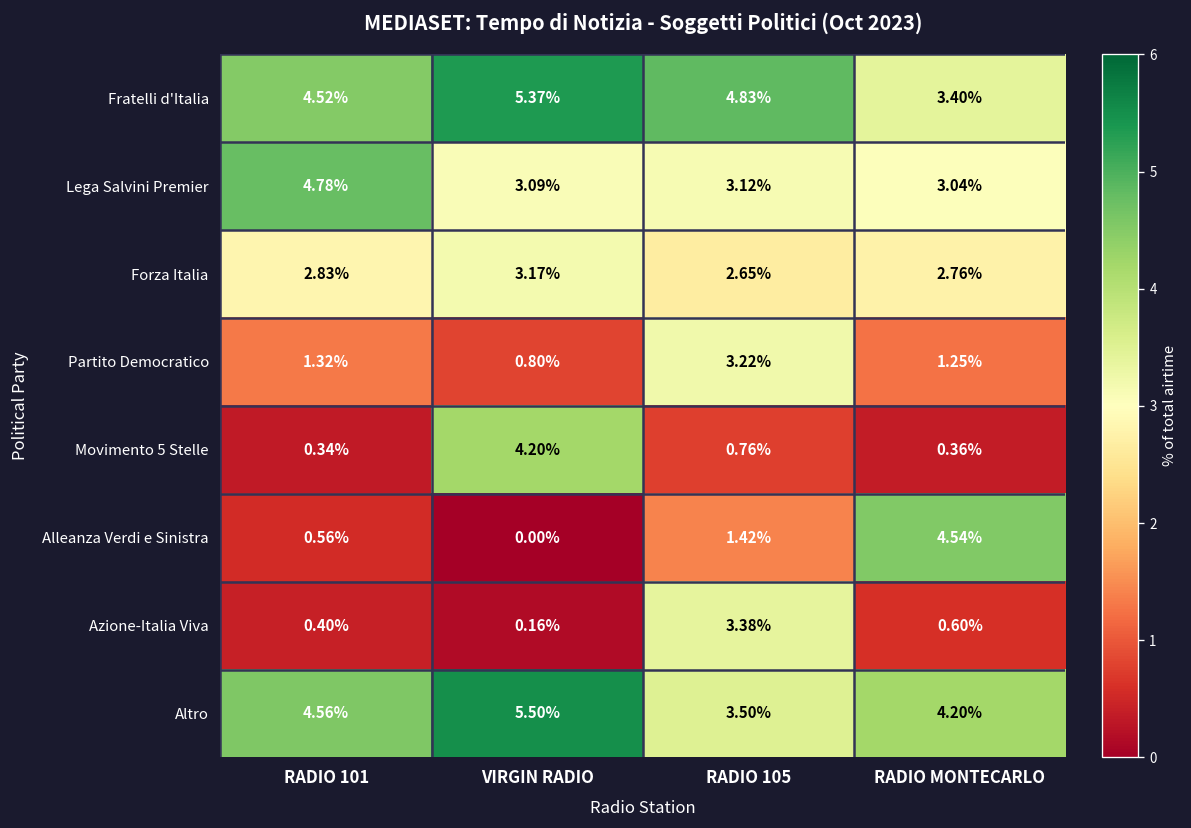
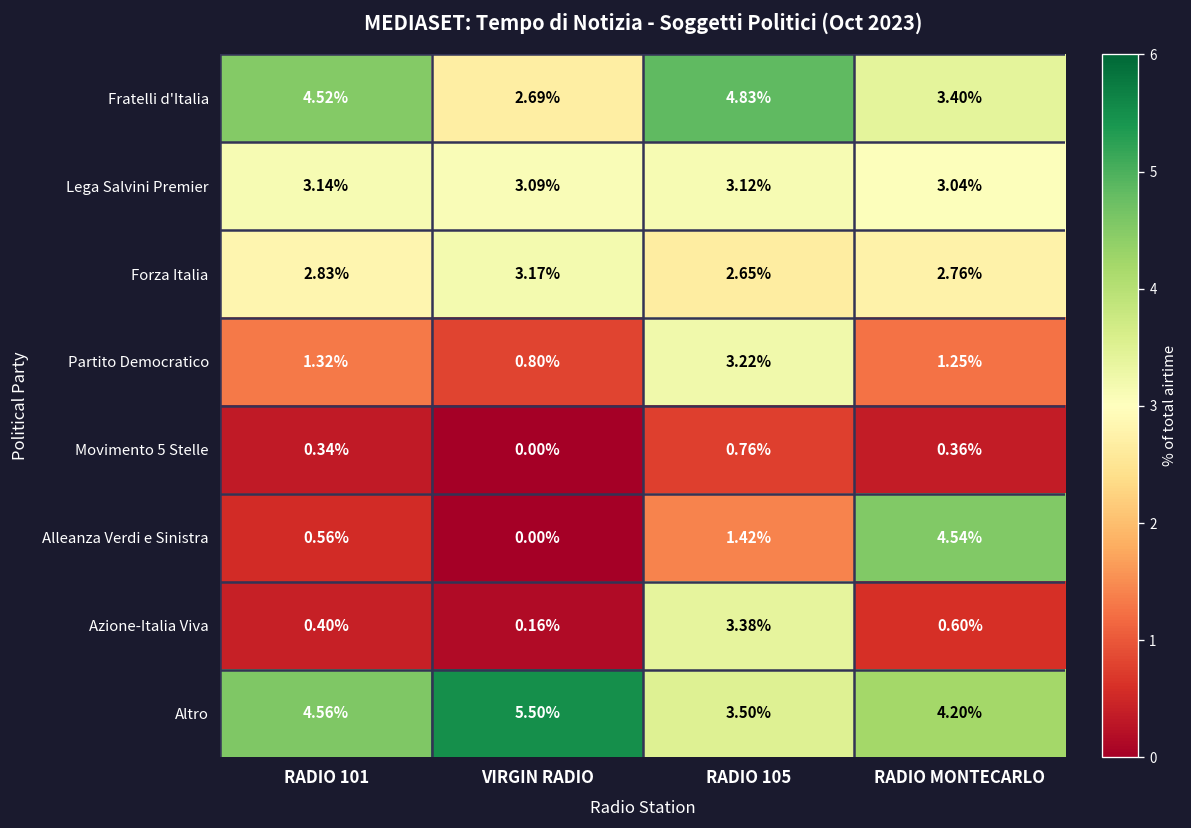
  {
    "Fratelli d'Italia": {
      "RADIO 101": "4.52%",
-     "VIRGIN RADIO": "5.37%",
+     "VIRGIN RADIO": "2.69%",
      "RADIO 105": "4.83%",
      "RADIO MONTECARLO": "3.40%"
    },
    "Lega Salvini Premier": {
-     "RADIO 101": "4.78%",
+     "RADIO 101": "3.14%",
      "VIRGIN RADIO": "3.09%",
      "RADIO 105": "3.12%",
      "RADIO MONTECARLO": "3.04%"
    },
    "Forza Italia": {
      "RADIO 101": "2.83%",
      "VIRGIN RADIO": "3.17%",
      "RADIO 105": "2.65%",
      "RADIO MONTECARLO": "2.76%"
    },
    "Partito Democratico": {
      "RADIO 101": "1.32%",
      "VIRGIN RADIO": "0.80%",
      "RADIO 105": "3.22%",
      "RADIO MONTECARLO": "1.25%"
    },
    "Movimento 5 Stelle": {
      "RADIO 101": "0.34%",
-     "VIRGIN RADIO": "4.20%",
+     "VIRGIN RADIO": "0.00%",
      "RADIO 105": "0.76%",
      "RADIO MONTECARLO": "0.36%"
    },
    "Alleanza Verdi e Sinistra": {
      "RADIO 101": "0.56%",
      "VIRGIN RADIO": "0.00%",
      "RADIO 105": "1.42%",
      "RADIO MONTECARLO": "4.54%"
    },
    "Azione-Italia Viva": {
      "RADIO 101": "0.40%",
      "VIRGIN RADIO": "0.16%",
      "RADIO 105": "3.38%",
      "RADIO MONTECARLO": "0.60%"
    },
    "Altro": {
      "RADIO 101": "4.56%",
      "VIRGIN RADIO": "5.50%",
      "RADIO 105": "3.50%",
      "RADIO MONTECARLO": "4.20%"
    }
  }
